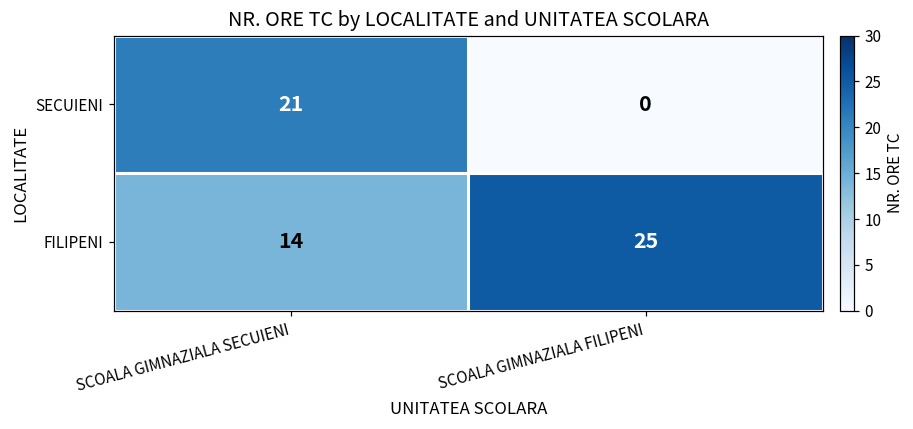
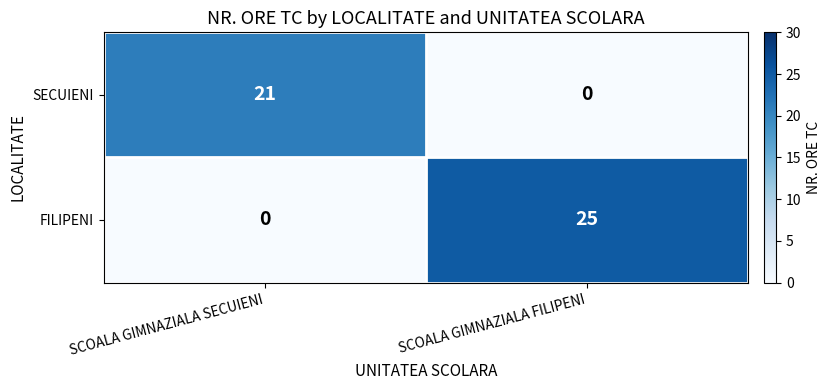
  {
    "SECUIENI": {
      "SCOALA GIMNAZIALA SECUIENI": 21,
      "SCOALA GIMNAZIALA FILIPENI": 0
    },
    "FILIPENI": {
-     "SCOALA GIMNAZIALA SECUIENI": 14,
+     "SCOALA GIMNAZIALA SECUIENI": 0,
      "SCOALA GIMNAZIALA FILIPENI": 25
    }
  }
